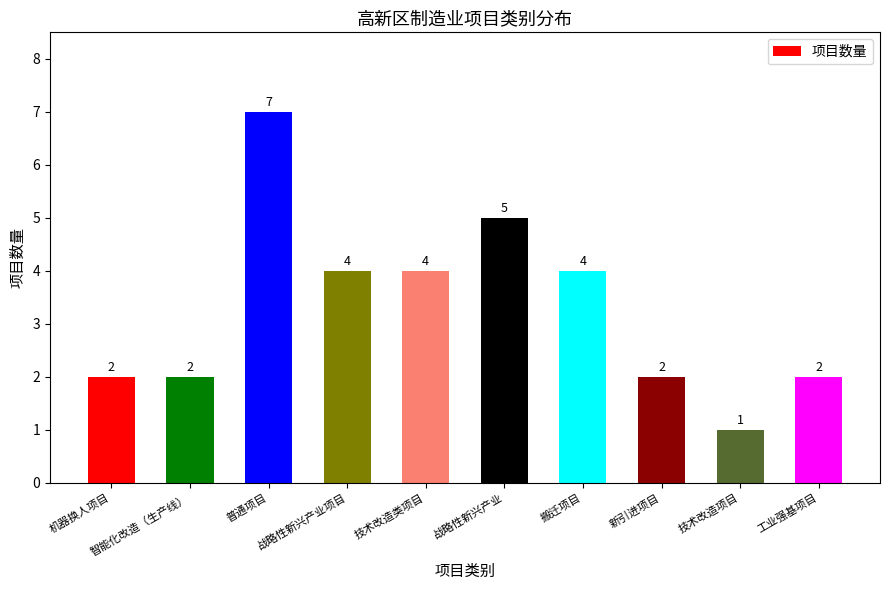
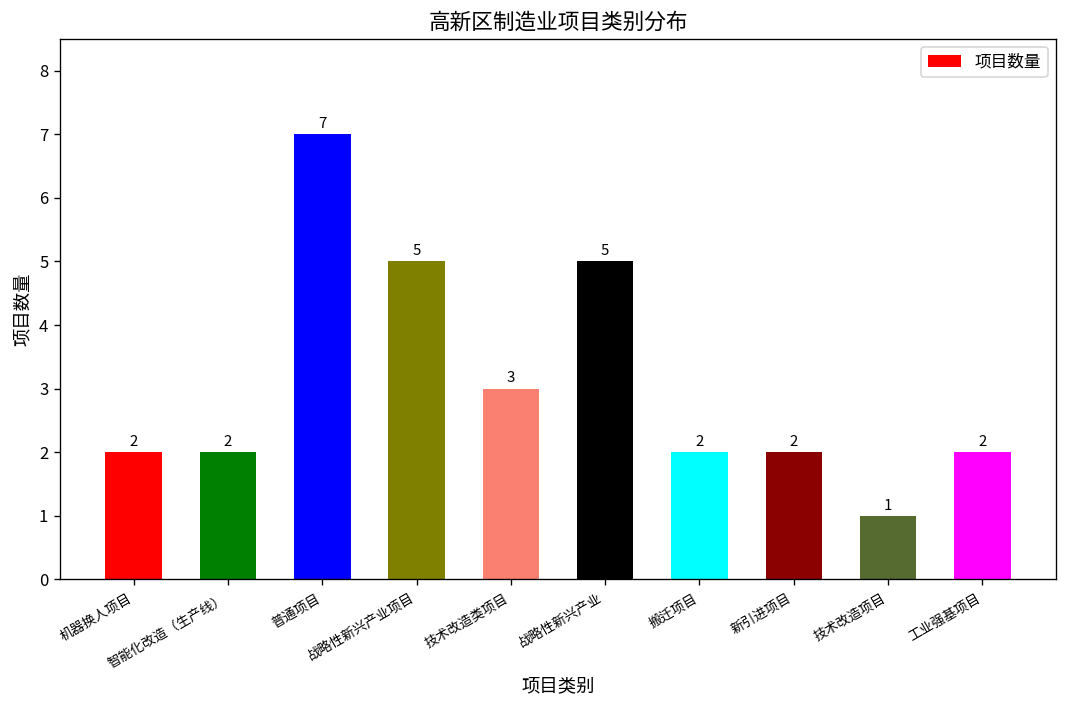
  {
    "机器换人项目": 2,
    "智能化改造（生产线）": 2,
    "普通项目": 7,
-   "战略性新兴产业项目": 4,
-   "技术改造类项目": 4,
+   "战略性新兴产业项目": 5,
+   "技术改造类项目": 3,
    "战略性新兴产业": 5,
-   "搬迁项目": 4,
+   "搬迁项目": 2,
    "新引进项目": 2,
    "技术改造项目": 1,
    "工业强基项目": 2
  }
